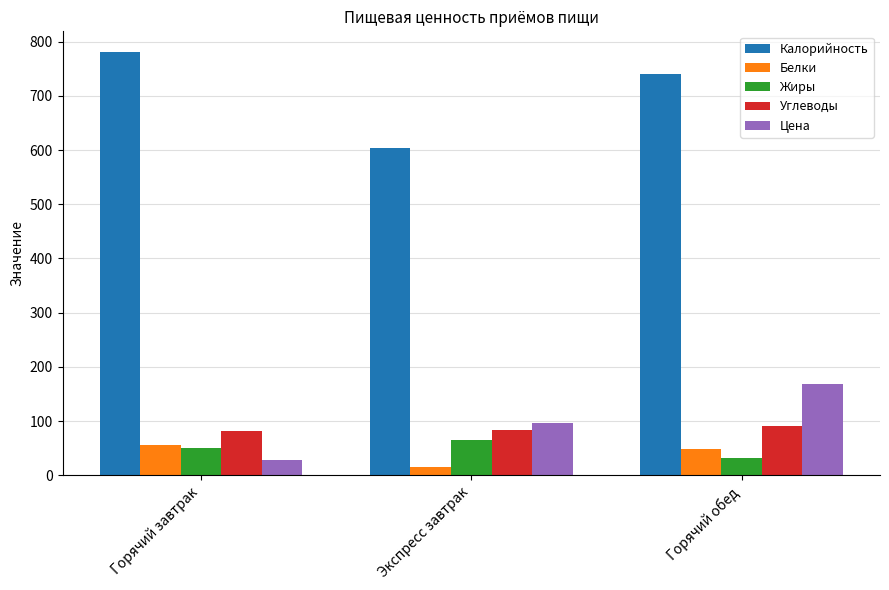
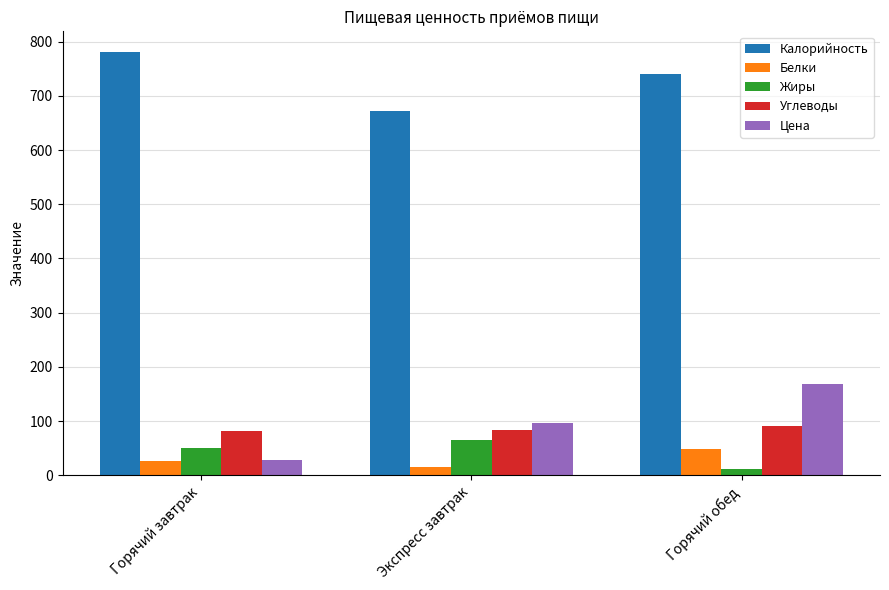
  {
    "Калорийность": {
      "Горячий завтрак": 780,
-     "Экспресс завтрак": 600,
+     "Экспресс завтрак": 670,
      "Горячий обед": 740
    },
    "Белки": {
-     "Горячий завтрак": 60,
+     "Горячий завтрак": 30,
      "Экспресс завтрак": 20,
      "Горячий обед": 50
    },
    "Жиры": {
      "Горячий завтрак": 50,
      "Экспресс завтрак": 60,
-     "Горячий обед": 30
+     "Горячий обед": 10
    },
    "Углеводы": {
      "Горячий завтрак": 80,
      "Экспресс завтрак": 80,
      "Горячий обед": 90
    },
    "Цена": {
      "Горячий завтрак": 30,
      "Экспресс завтрак": 100,
      "Горячий обед": 170
    }
  }
